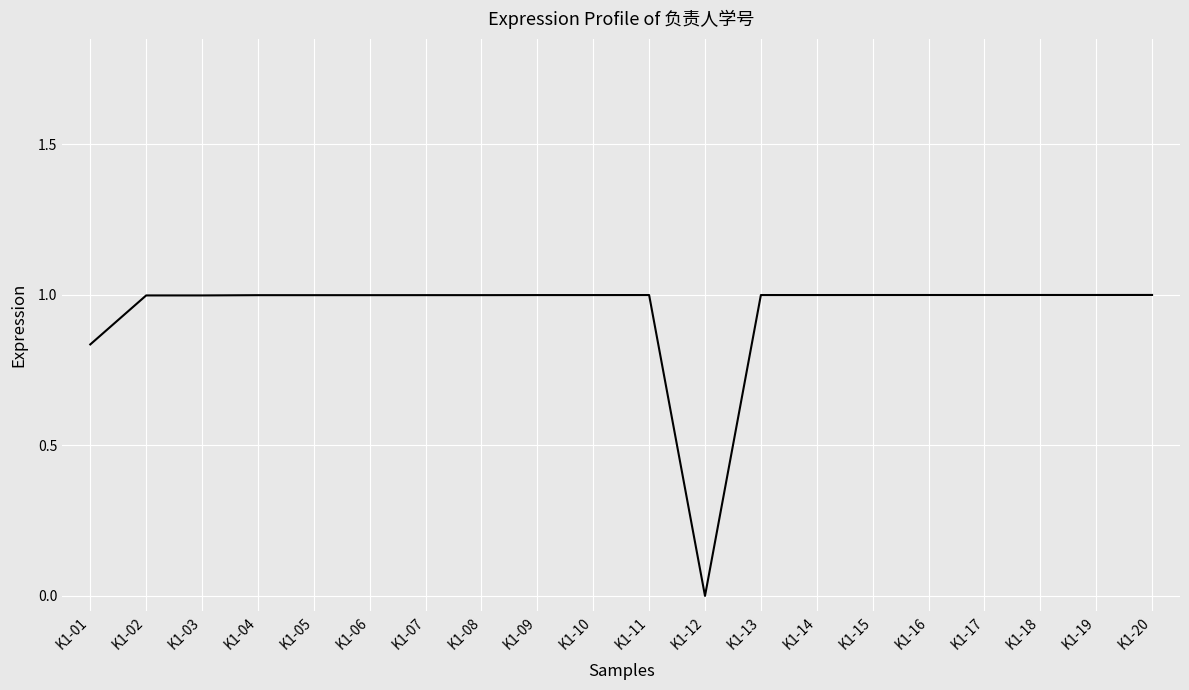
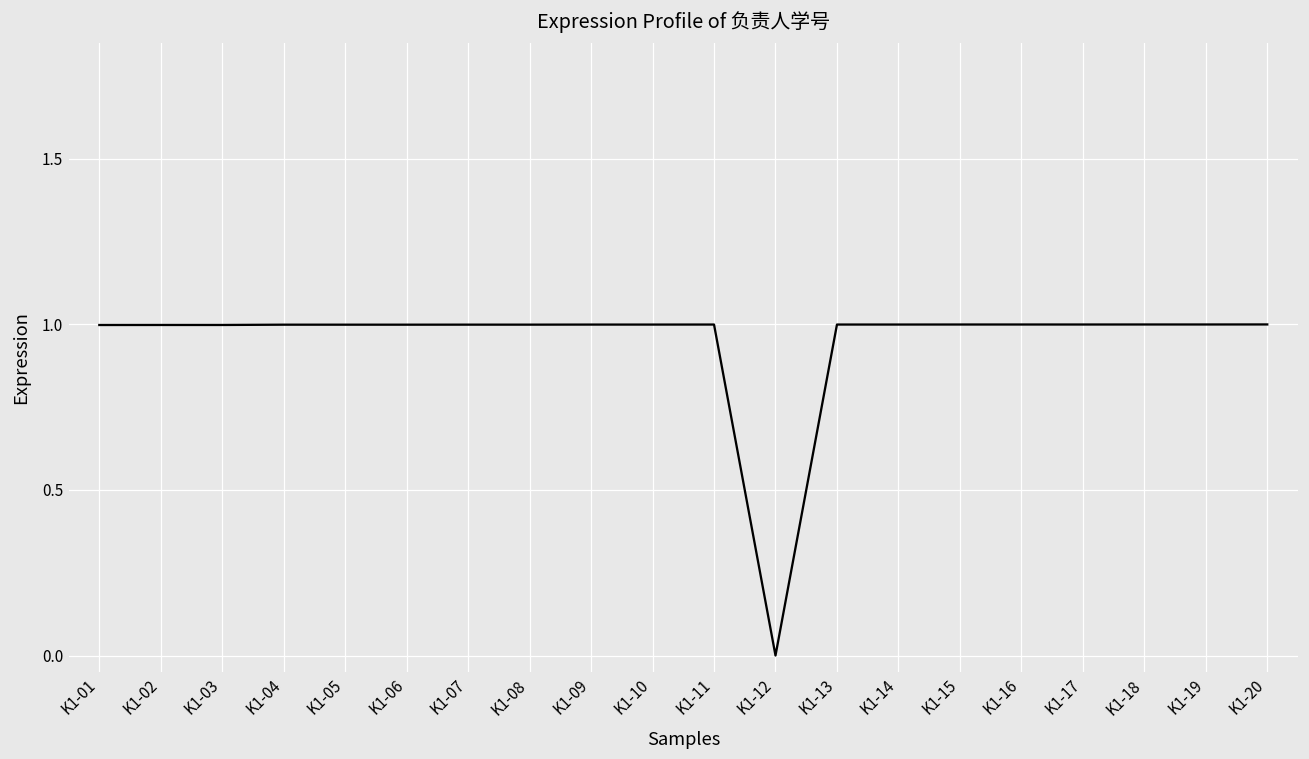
  {
-   "K1-01": 0.84,
+   "K1-01": 1.00,
    "K1-02": 1.00,
    "K1-03": 1.00,
    "K1-04": 1.00,
    "K1-05": 1.00,
    "K1-06": 1.00,
    "K1-07": 1.00,
    "K1-08": 1.00,
    "K1-09": 1.00,
    "K1-10": 1.00,
    "K1-11": 1.00,
    "K1-12": 0.00,
    "K1-13": 1.00,
    "K1-14": 1.00,
    "K1-15": 1.00,
    "K1-16": 1.00,
    "K1-17": 1.00,
    "K1-18": 1.00,
    "K1-19": 1.00,
    "K1-20": 1.00
  }
